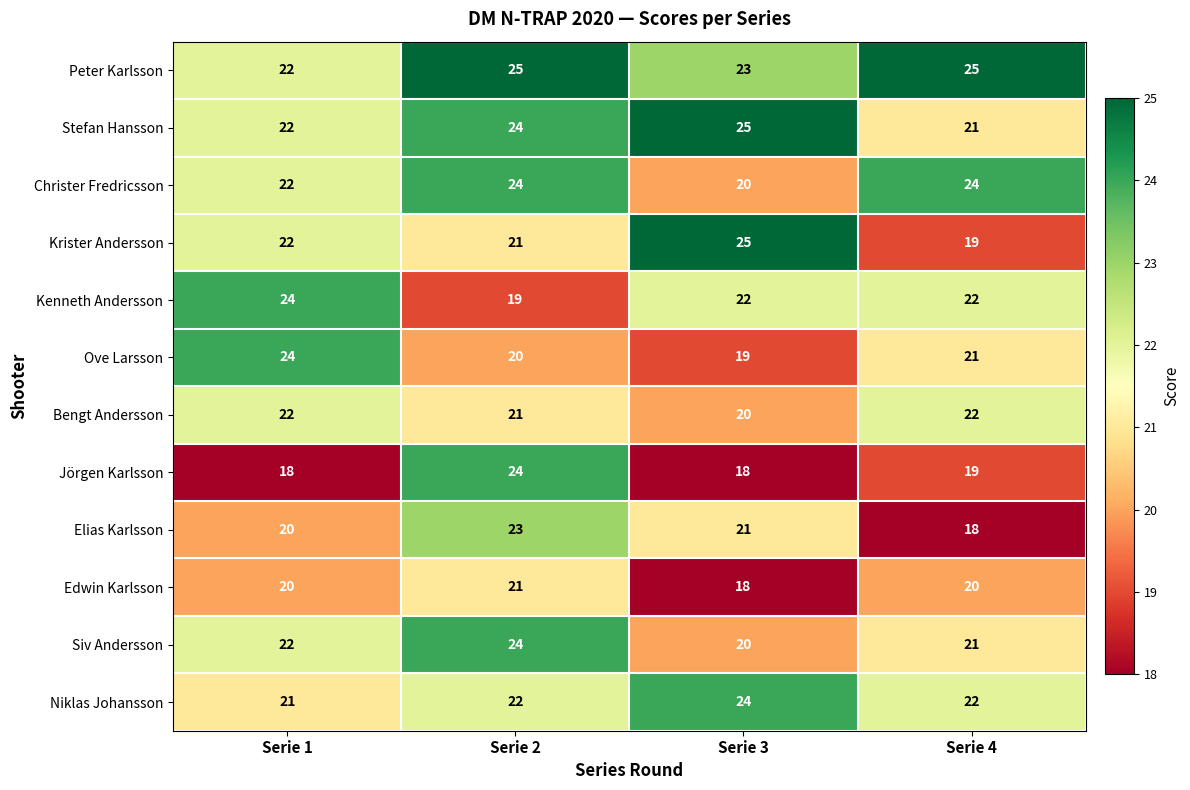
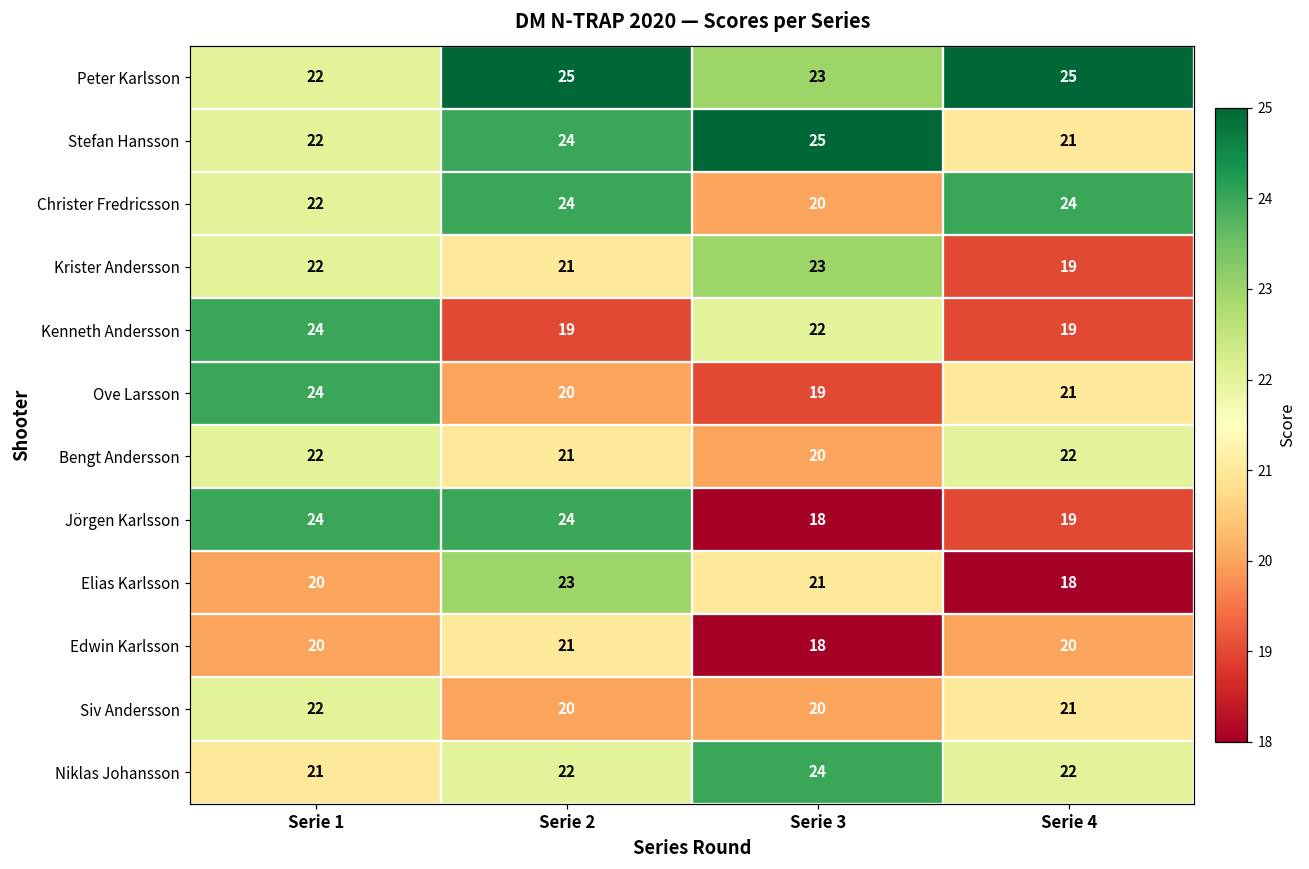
  {
    "Peter Karlsson": {
      "Serie 1": 22,
      "Serie 2": 25,
      "Serie 3": 23,
      "Serie 4": 25
    },
    "Stefan Hansson": {
      "Serie 1": 22,
      "Serie 2": 24,
      "Serie 3": 25,
      "Serie 4": 21
    },
    "Christer Fredricsson": {
      "Serie 1": 22,
      "Serie 2": 24,
      "Serie 3": 20,
      "Serie 4": 24
    },
    "Krister Andersson": {
      "Serie 1": 22,
      "Serie 2": 21,
-     "Serie 3": 25,
+     "Serie 3": 23,
      "Serie 4": 19
    },
    "Kenneth Andersson": {
      "Serie 1": 24,
      "Serie 2": 19,
      "Serie 3": 22,
-     "Serie 4": 22
+     "Serie 4": 19
    },
    "Ove Larsson": {
      "Serie 1": 24,
      "Serie 2": 20,
      "Serie 3": 19,
      "Serie 4": 21
    },
    "Bengt Andersson": {
      "Serie 1": 22,
      "Serie 2": 21,
      "Serie 3": 20,
      "Serie 4": 22
    },
    "Jörgen Karlsson": {
-     "Serie 1": 18,
+     "Serie 1": 24,
      "Serie 2": 24,
      "Serie 3": 18,
      "Serie 4": 19
    },
    "Elias Karlsson": {
      "Serie 1": 20,
      "Serie 2": 23,
      "Serie 3": 21,
      "Serie 4": 18
    },
    "Edwin Karlsson": {
      "Serie 1": 20,
      "Serie 2": 21,
      "Serie 3": 18,
      "Serie 4": 20
    },
    "Siv Andersson": {
      "Serie 1": 22,
-     "Serie 2": 24,
+     "Serie 2": 20,
      "Serie 3": 20,
      "Serie 4": 21
    },
    "Niklas Johansson": {
      "Serie 1": 21,
      "Serie 2": 22,
      "Serie 3": 24,
      "Serie 4": 22
    }
  }
